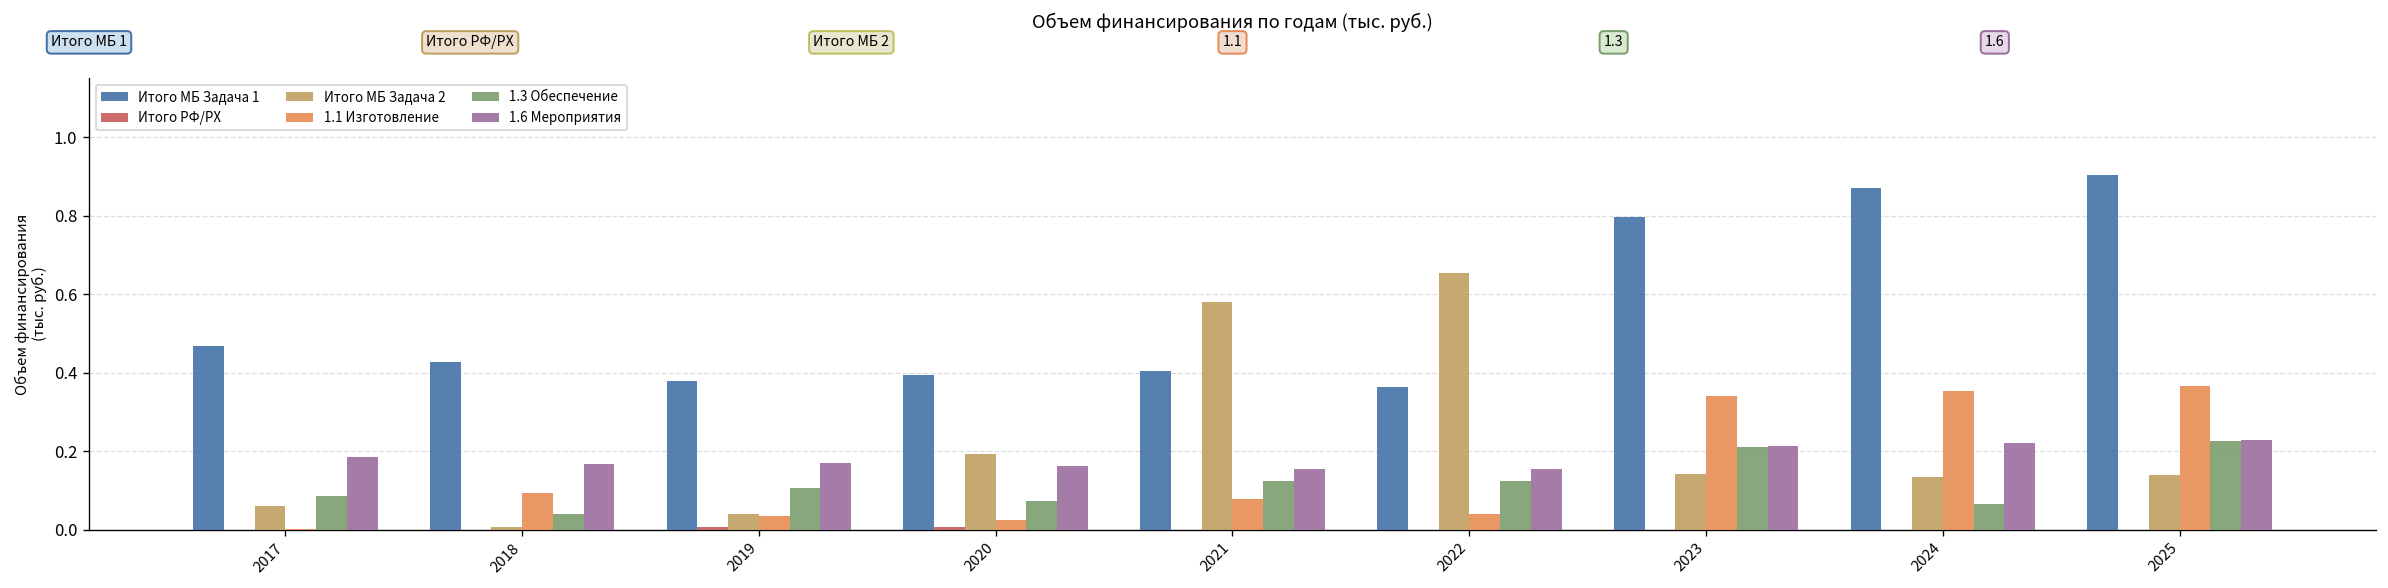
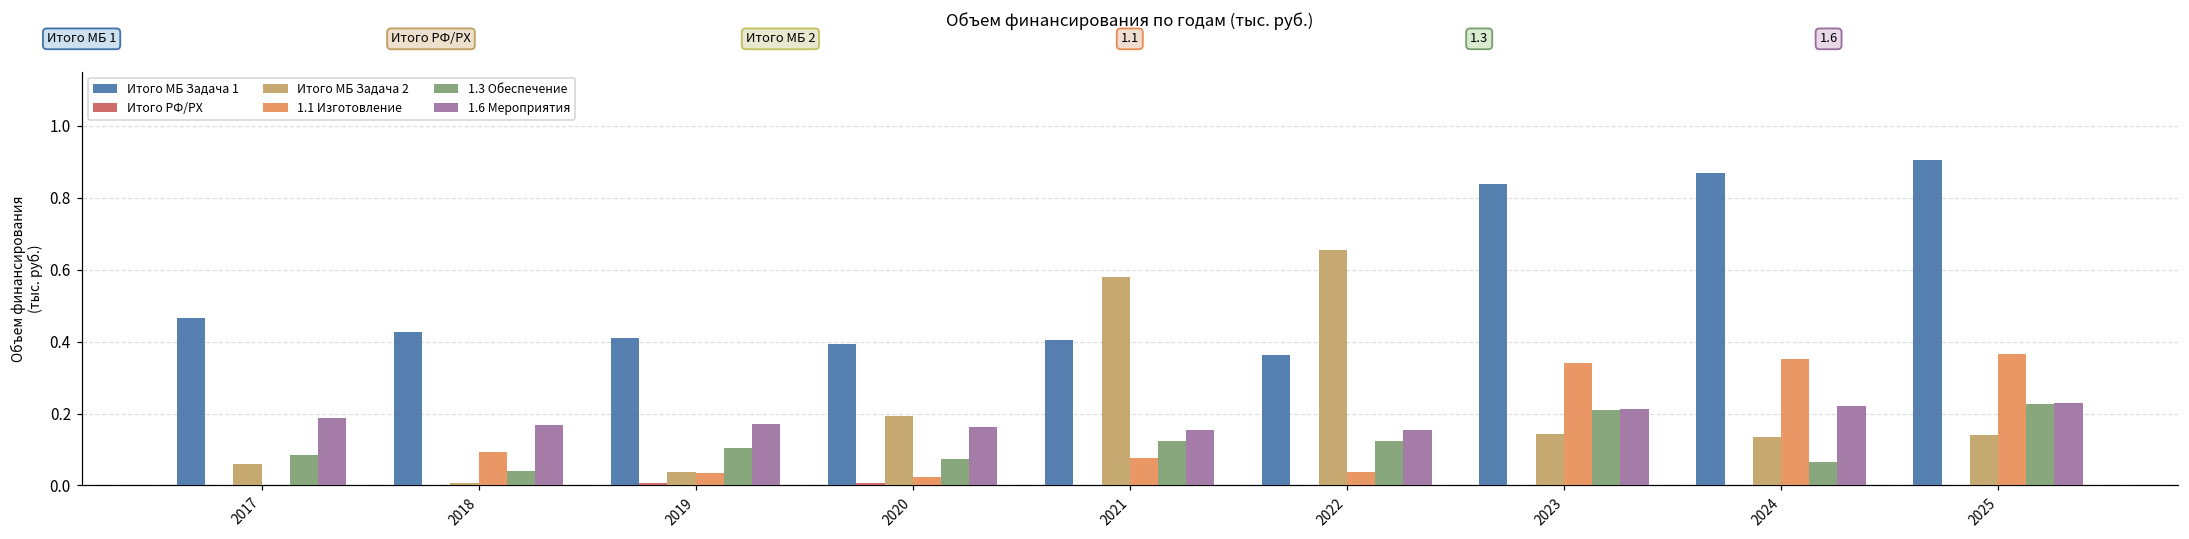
  {
    "Итого МБ Задача 1": {
      "2017": 0.47,
      "2018": 0.43,
-     "2019": 0.38,
+     "2019": 0.41,
      "2020": 0.39,
      "2021": 0.40,
      "2022": 0.36,
-     "2023": 0.80,
+     "2023": 0.84,
      "2024": 0.87,
      "2025": 0.90
    },
    "1.3 Обеспечение": {
      "2017": 0.08,
      "2018": 0.04,
      "2019": 0.10,
      "2020": 0.07,
      "2021": 0.12,
      "2022": 0.12,
      "2023": 0.21,
      "2024": 0.07,
      "2025": 0.23
    },
    "1.6 Мероприятия": {
      "2017": 0.19,
      "2018": 0.17,
      "2019": 0.17,
      "2020": 0.16,
      "2021": 0.15,
      "2022": 0.15,
      "2023": 0.21,
      "2024": 0.22,
      "2025": 0.23
    }
  }
